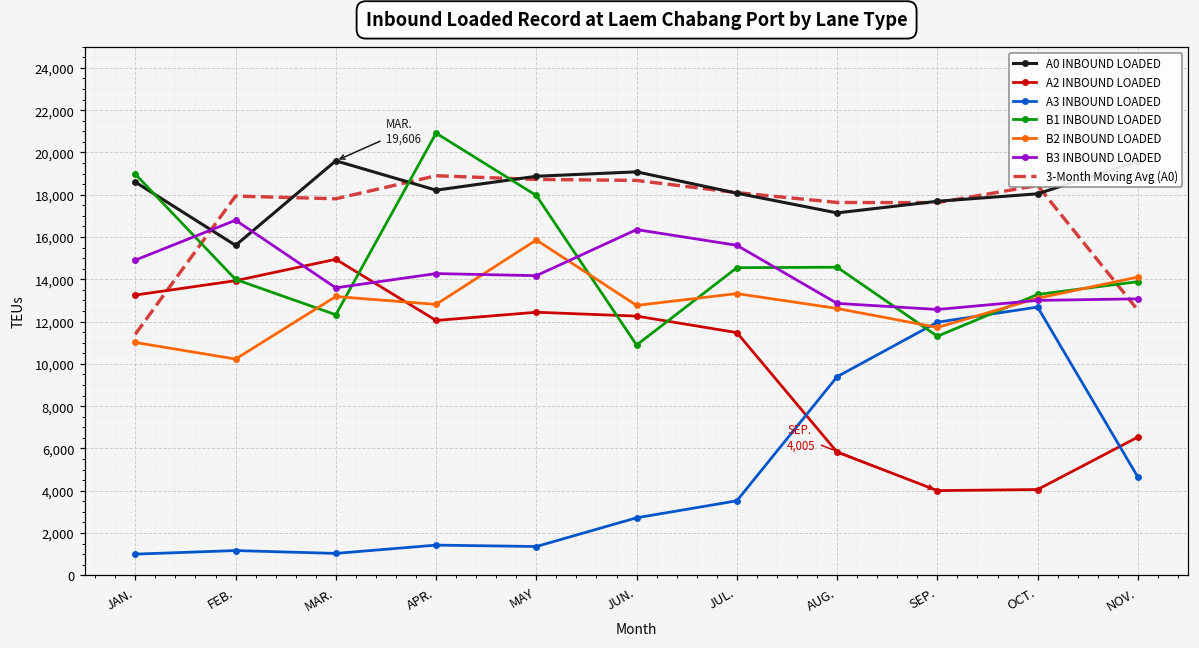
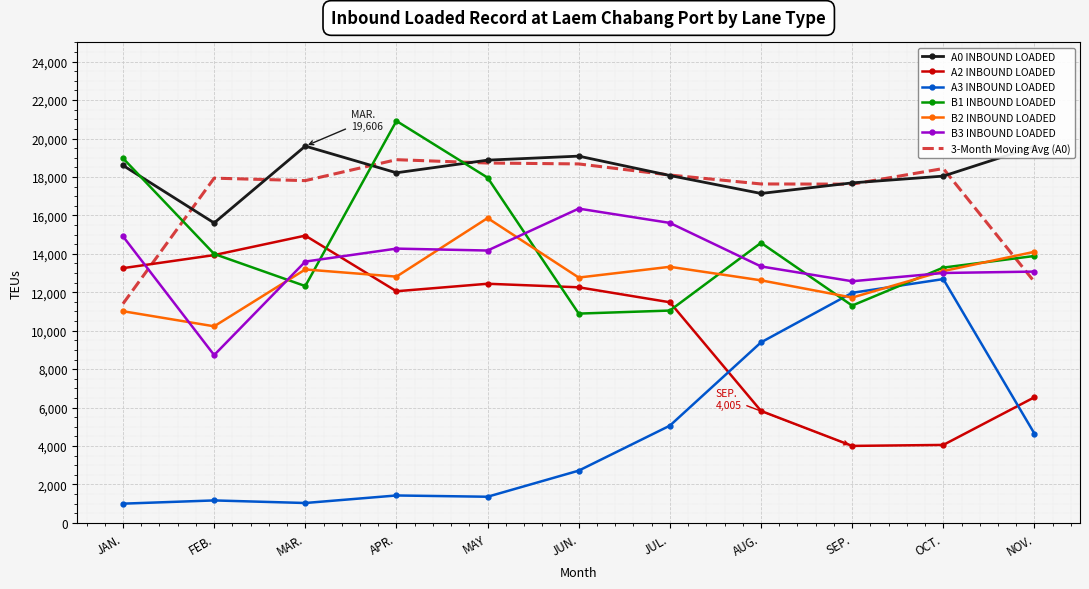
  {
    "A0 INBOUND LOADED": {
      "MAR.": "19,606"
    },
    "A3 INBOUND LOADED": {
      "JAN.": "1,000",
      "FEB.": "1,200",
      "MAR.": "1,000",
      "APR.": "1,400",
      "MAY": "1,400",
      "JUN.": "2,700",
-     "JUL.": "3,500",
+     "JUL.": "5,100",
      "AUG.": "9,400",
      "SEP.": "12,000",
      "OCT.": "12,700",
      "NOV.": "4,600"
    },
    "B1 INBOUND LOADED": {
      "JAN.": "19,000",
      "MAR.": "12,300",
      "APR.": "20,900",
      "MAY": "18,000",
      "JUN.": "10,900",
-     "JUL.": "14,500",
+     "JUL.": "11,000",
      "AUG.": "14,600",
      "SEP.": "11,300",
      "OCT.": "13,300",
      "NOV.": "13,900"
    },
    "B2 INBOUND LOADED": {
      "JAN.": "11,000",
      "FEB.": "10,200",
      "MAR.": "13,200",
      "APR.": "12,800",
      "MAY": "15,900",
      "JUN.": "12,800",
      "JUL.": "13,300",
      "AUG.": "12,600",
      "SEP.": "11,700",
      "NOV.": "14,100"
    },
    "B3 INBOUND LOADED": {
      "JAN.": "14,900",
-     "FEB.": "16,800",
+     "FEB.": "8,700",
      "MAR.": "13,600",
      "APR.": "14,300",
      "MAY": "14,200",
      "JUN.": "16,400",
      "JUL.": "15,600",
-     "AUG.": "12,900",
+     "AUG.": "13,300",
      "SEP.": "12,600",
      "NOV.": "13,100"
    }
  }
